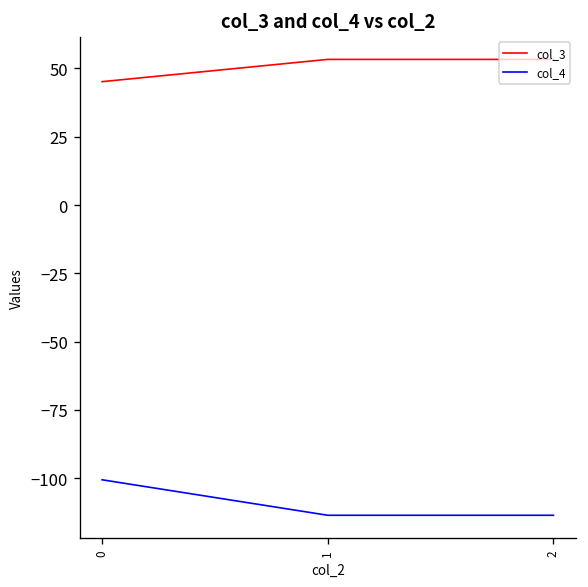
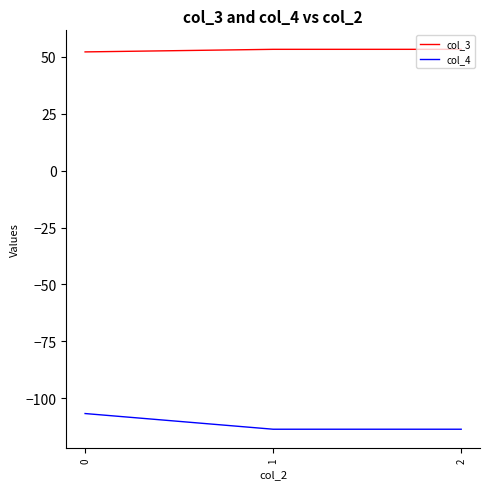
  {
    "col_3": {
-     "0": 45,
+     "0": 52,
      "1": 53
    },
    "col_4": {
-     "0": -101,
+     "0": -107,
      "1": -114,
      "2": -114
    }
  }
